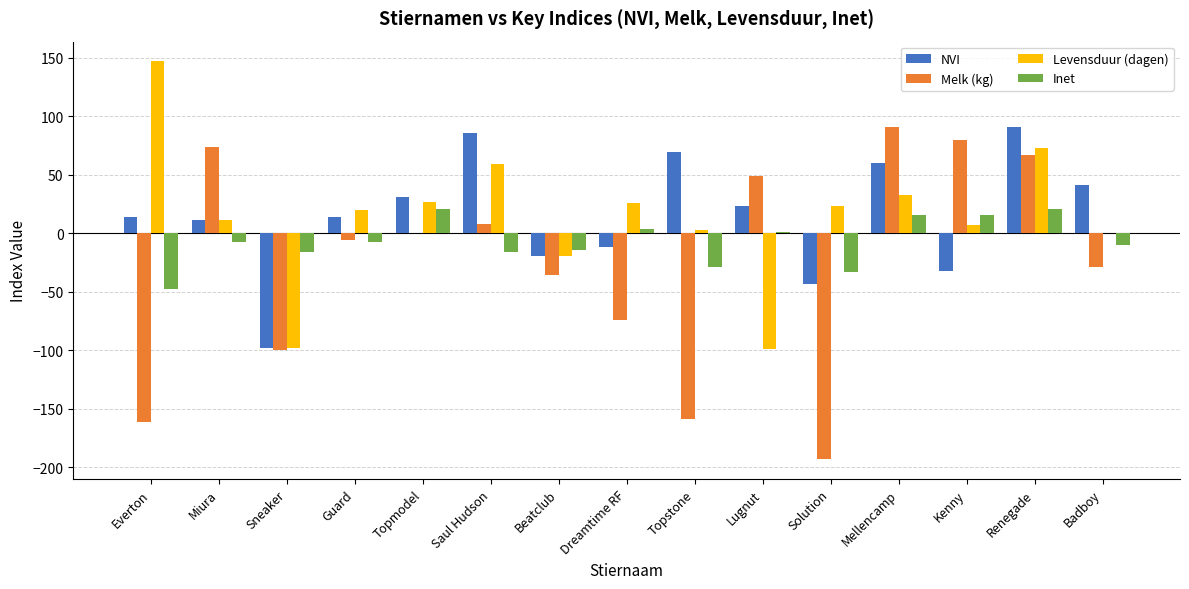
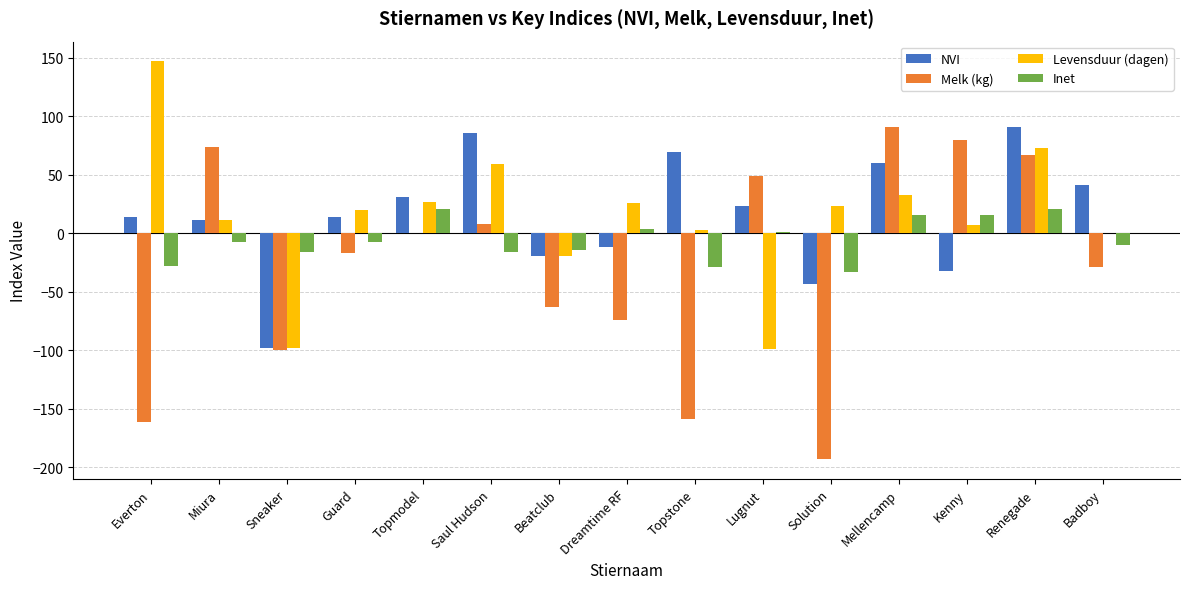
  {
    "NVI": {
      "Everton": 14,
      "Miura": 11,
      "Sneaker": -98,
      "Guard": 14,
      "Topmodel": 31,
      "Saul Hudson": 86,
      "Beatclub": -19,
      "Dreamtime RF": -12,
      "Topstone": 70,
      "Lugnut": 23,
      "Solution": -43,
      "Mellencamp": 60,
      "Kenny": -32,
      "Renegade": 91,
      "Badboy": 41
    },
    "Melk (kg)": {
      "Everton": -161,
      "Miura": 74,
      "Sneaker": -100,
-     "Guard": -6,
+     "Guard": -17,
      "Topmodel": 0,
      "Saul Hudson": 8,
-     "Beatclub": -36,
+     "Beatclub": -63,
      "Dreamtime RF": -74,
      "Topstone": -159,
      "Lugnut": 49,
      "Solution": -193,
      "Mellencamp": 91,
      "Kenny": 80,
      "Renegade": 67,
      "Badboy": -29
    },
    "Levensduur (dagen)": {
      "Everton": 147,
      "Miura": 11,
      "Sneaker": -98,
      "Guard": 20,
      "Topmodel": 27,
      "Saul Hudson": 59,
      "Beatclub": -19,
      "Dreamtime RF": 26,
      "Topstone": 3,
      "Lugnut": -99,
      "Solution": 23,
      "Mellencamp": 33,
      "Kenny": 7,
      "Renegade": 73,
      "Badboy": 0
    },
    "Inet": {
-     "Everton": -48,
+     "Everton": -28,
      "Miura": -7,
      "Sneaker": -16,
      "Guard": -7,
      "Topmodel": 21,
      "Saul Hudson": -16,
      "Beatclub": -14,
      "Dreamtime RF": 4,
      "Topstone": -29,
      "Solution": -33,
      "Mellencamp": 16,
      "Kenny": 16,
      "Renegade": 21,
      "Badboy": -10
    }
  }
